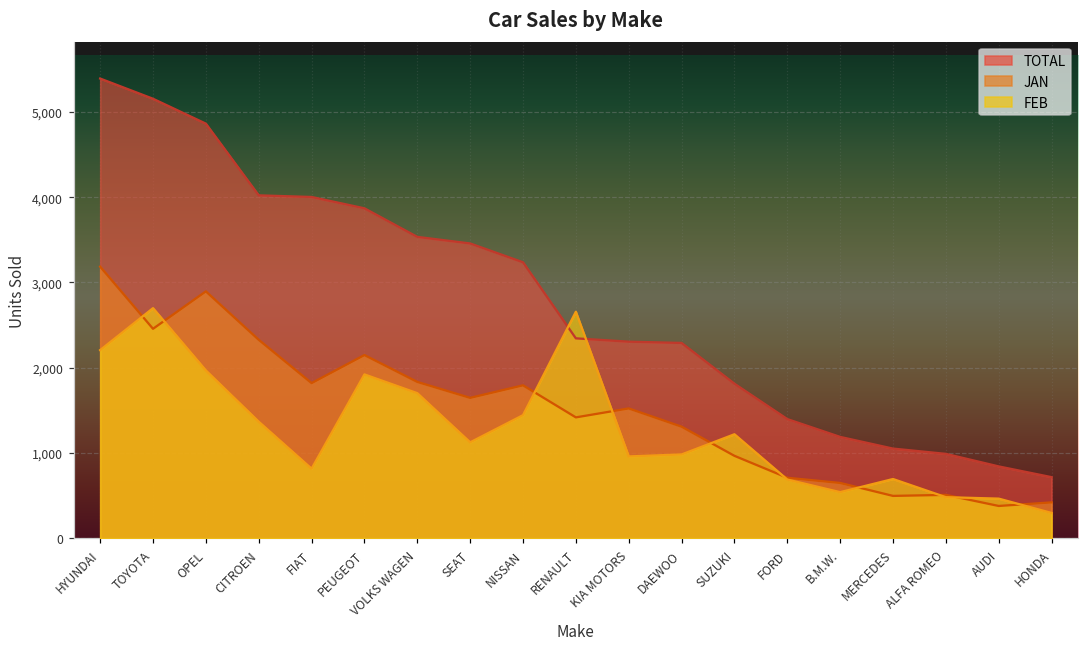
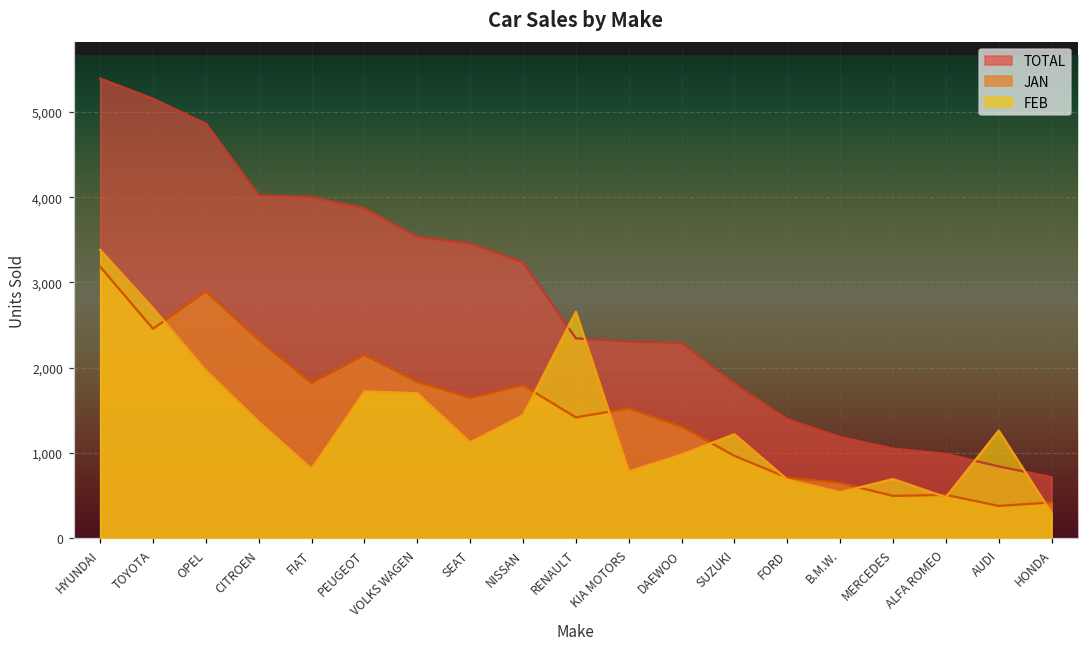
  {
    "FEB": {
-     "HYUNDAI": "2,200",
+     "HYUNDAI": "3,400",
      "TOYOTA": "2,700",
      "OPEL": "2,000",
      "CITROEN": "1,400",
      "FIAT": "800",
-     "PEUGEOT": "1,900",
+     "PEUGEOT": "1,700",
      "VOLKS WAGEN": "1,700",
      "SEAT": "1,100",
      "NISSAN": "1,400",
      "RENAULT": "2,700",
-     "KIA MOTORS": "1,000",
+     "KIA MOTORS": "800",
      "DAEWOO": "1,000",
      "SUZUKI": "1,200",
      "B.M.W.": "500",
      "MERCEDES": "700",
-     "AUDI": "500",
+     "AUDI": "1,300",
      "HONDA": "300"
    }
  }
